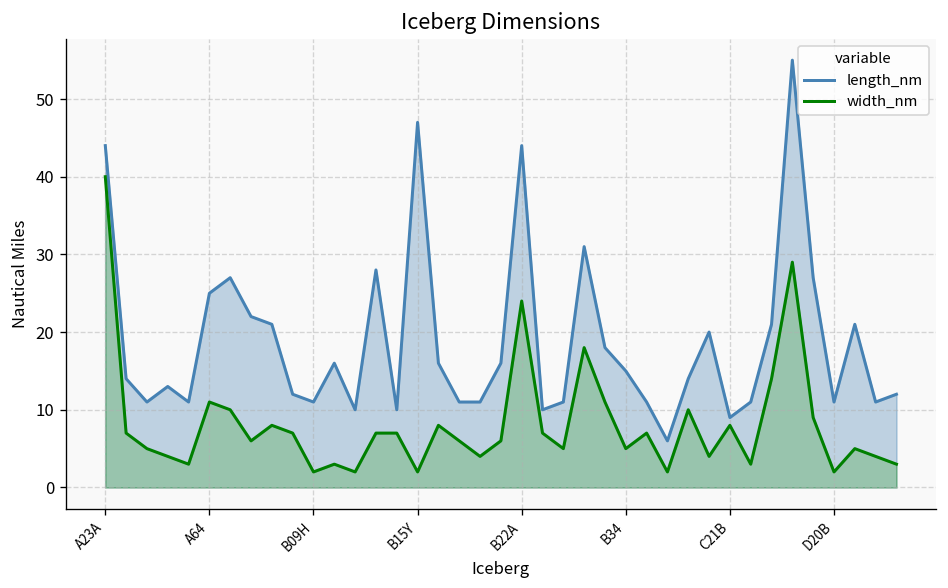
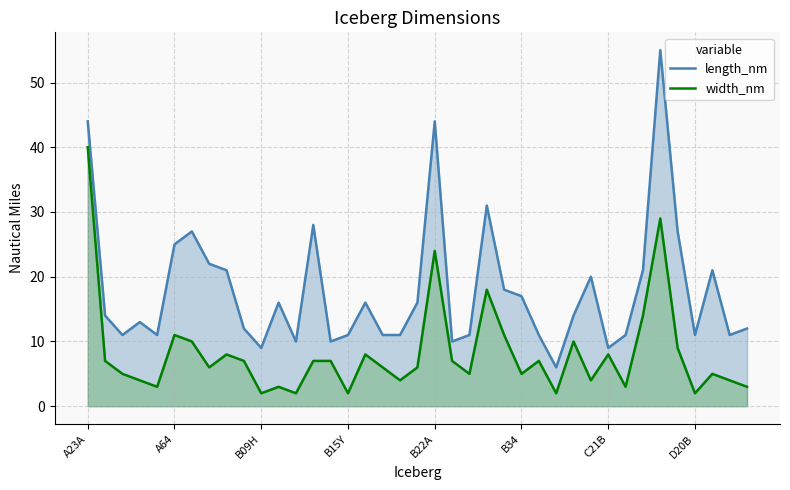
  {
    "length_nm": {
      "A23A": 44,
      "A64": 25,
-     "B09H": 11,
-     "B15Y": 47,
+     "B09H": 9,
+     "B15Y": 11,
      "B22A": 44,
-     "B34": 15,
+     "B34": 17,
      "C21B": 9,
      "D20B": 11
    },
    "width_nm": {
      "A23A": 40,
      "A64": 11,
      "B09H": 2,
      "B15Y": 2,
      "B22A": 24,
      "B34": 5,
      "C21B": 8,
      "D20B": 2
    }
  }
